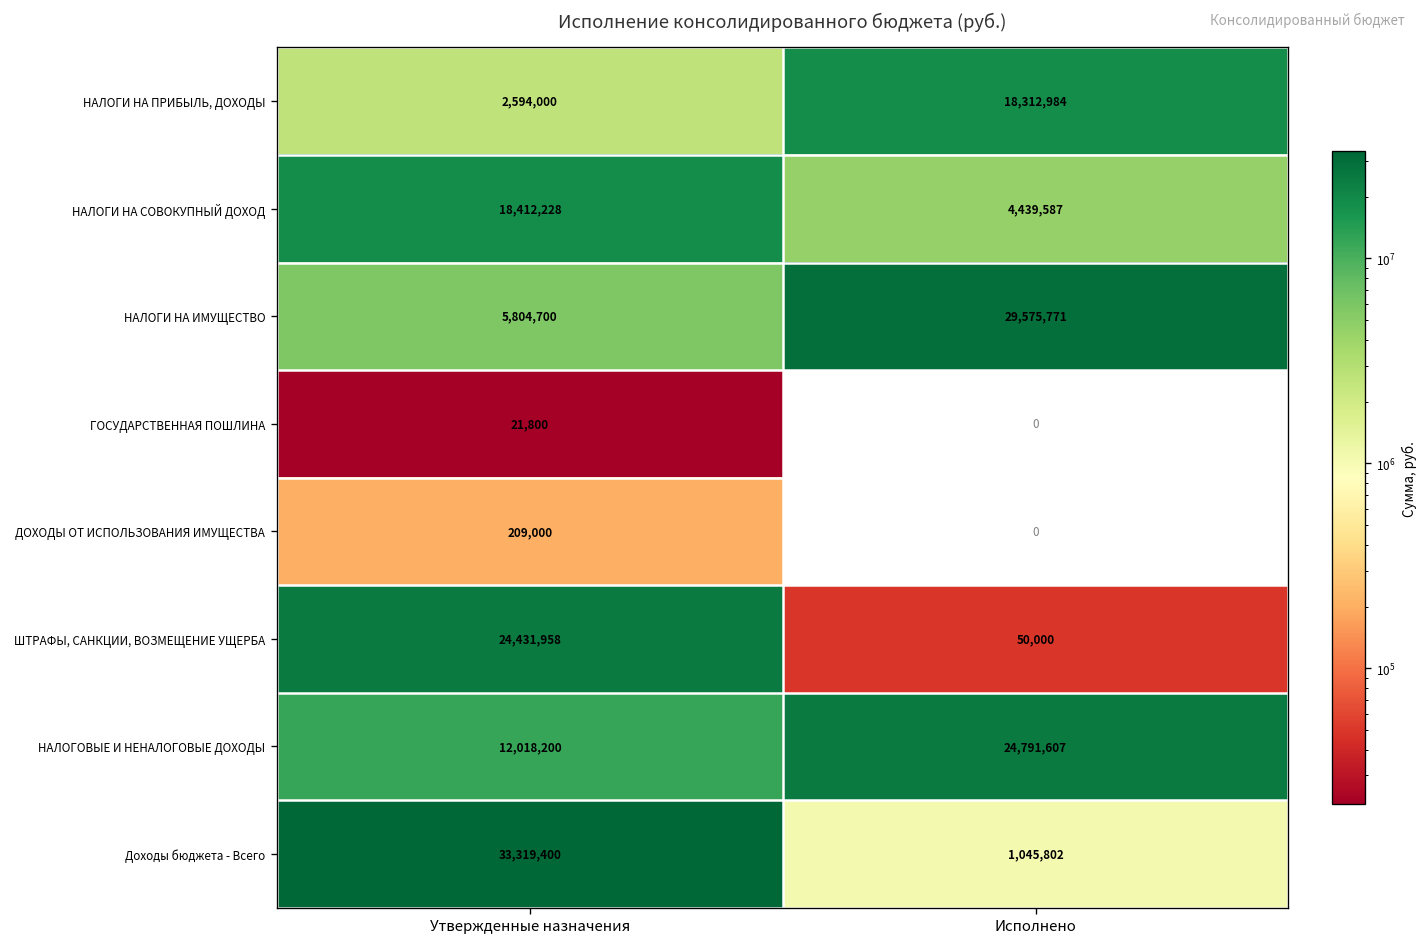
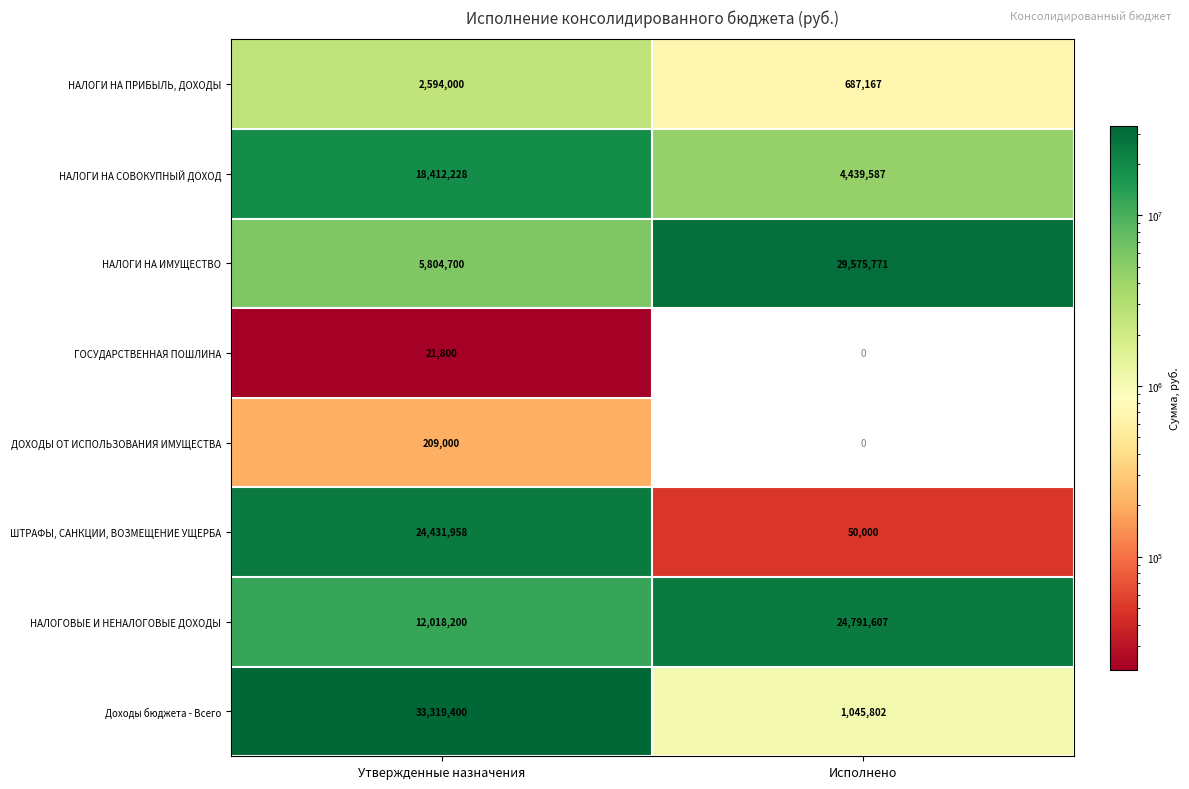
  {
    "НАЛОГИ НА ПРИБЫЛЬ, ДОХОДЫ": {
      "Утвержденные назначения": "2,594,000",
-     "Исполнено": "18,312,984"
+     "Исполнено": "687,167"
    },
    "НАЛОГИ НА СОВОКУПНЫЙ ДОХОД": {
      "Утвержденные назначения": "18,412,228",
      "Исполнено": "4,439,587"
    },
    "НАЛОГИ НА ИМУЩЕСТВО": {
      "Утвержденные назначения": "5,804,700",
      "Исполнено": "29,575,771"
    },
    "ГОСУДАРСТВЕННАЯ ПОШЛИНА": {
      "Утвержденные назначения": "21,800",
      "Исполнено": "0"
    },
    "ДОХОДЫ ОТ ИСПОЛЬЗОВАНИЯ ИМУЩЕСТВА": {
      "Утвержденные назначения": "209,000",
      "Исполнено": "0"
    },
    "ШТРАФЫ, САНКЦИИ, ВОЗМЕЩЕНИЕ УЩЕРБА": {
      "Утвержденные назначения": "24,431,958",
      "Исполнено": "50,000"
    },
    "НАЛОГОВЫЕ И НЕНАЛОГОВЫЕ ДОХОДЫ": {
      "Утвержденные назначения": "12,018,200",
      "Исполнено": "24,791,607"
    },
    "Доходы бюджета - Всего": {
      "Утвержденные назначения": "33,319,400",
      "Исполнено": "1,045,802"
    }
  }
